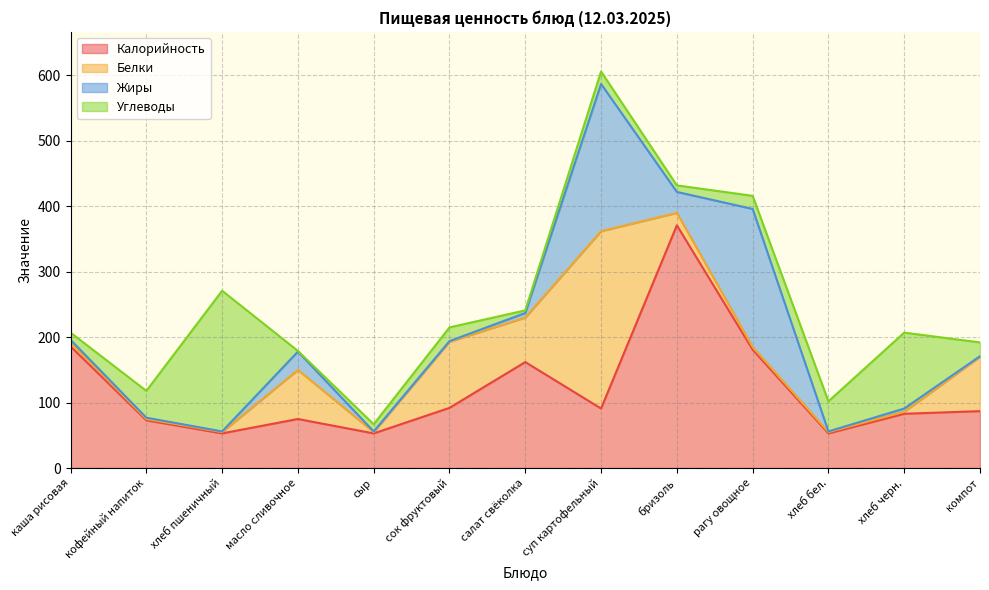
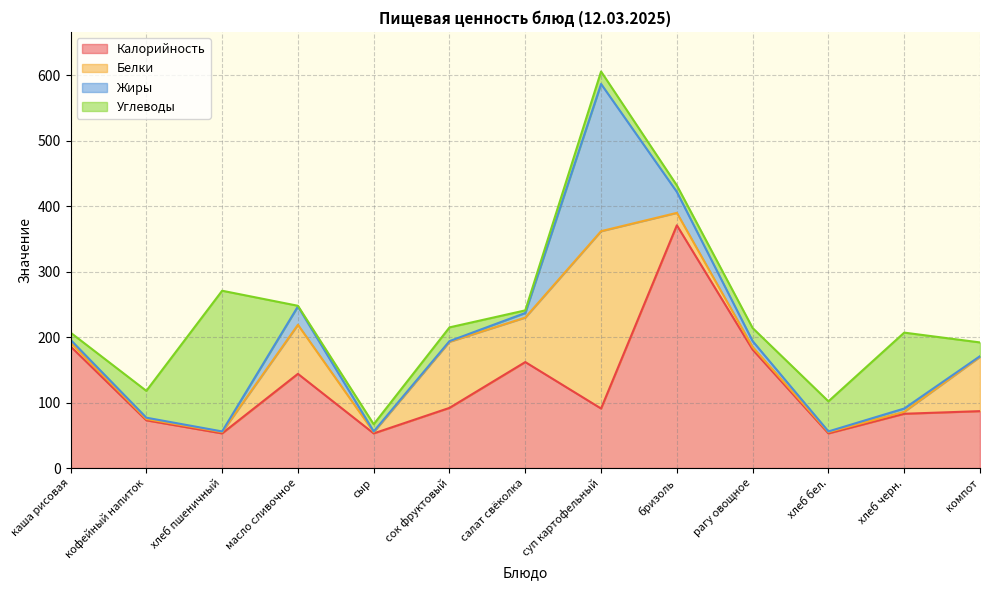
  {
    "Калорийность": {
      "каша рисовая": 190,
-     "масло сливочное": 80,
+     "масло сливочное": 140,
      "сок фруктовый": 90,
      "салат свёколка": 160,
      "суп картофельный": 90,
      "бризоль": 370,
      "рагу овощное": 180,
      "компот": 90
    },
    "Белки": {
      "каша рисовая": 10,
      "масло сливочное": 80,
      "салат свёколка": 70,
      "суп картофельный": 270,
      "бризоль": 20,
      "рагу овощное": 0
    },
    "Жиры": {
      "каша рисовая": 0,
      "салат свёколка": 10,
      "суп картофельный": 230,
      "бризоль": 30,
-     "рагу овощное": 210,
+     "рагу овощное": 10,
      "хлеб черн.": 10
    },
    "Углеводы": {
      "каша рисовая": 10,
      "кофейный напиток": 40,
      "хлеб пшеничный": 220,
      "сыр": 10,
      "сок фруктовый": 20,
      "салат свёколка": 0,
      "суп картофельный": 20,
      "бризоль": 10,
      "рагу овощное": 20,
      "хлеб бел.": 50,
      "хлеб черн.": 120,
      "компот": 20
    }
  }
